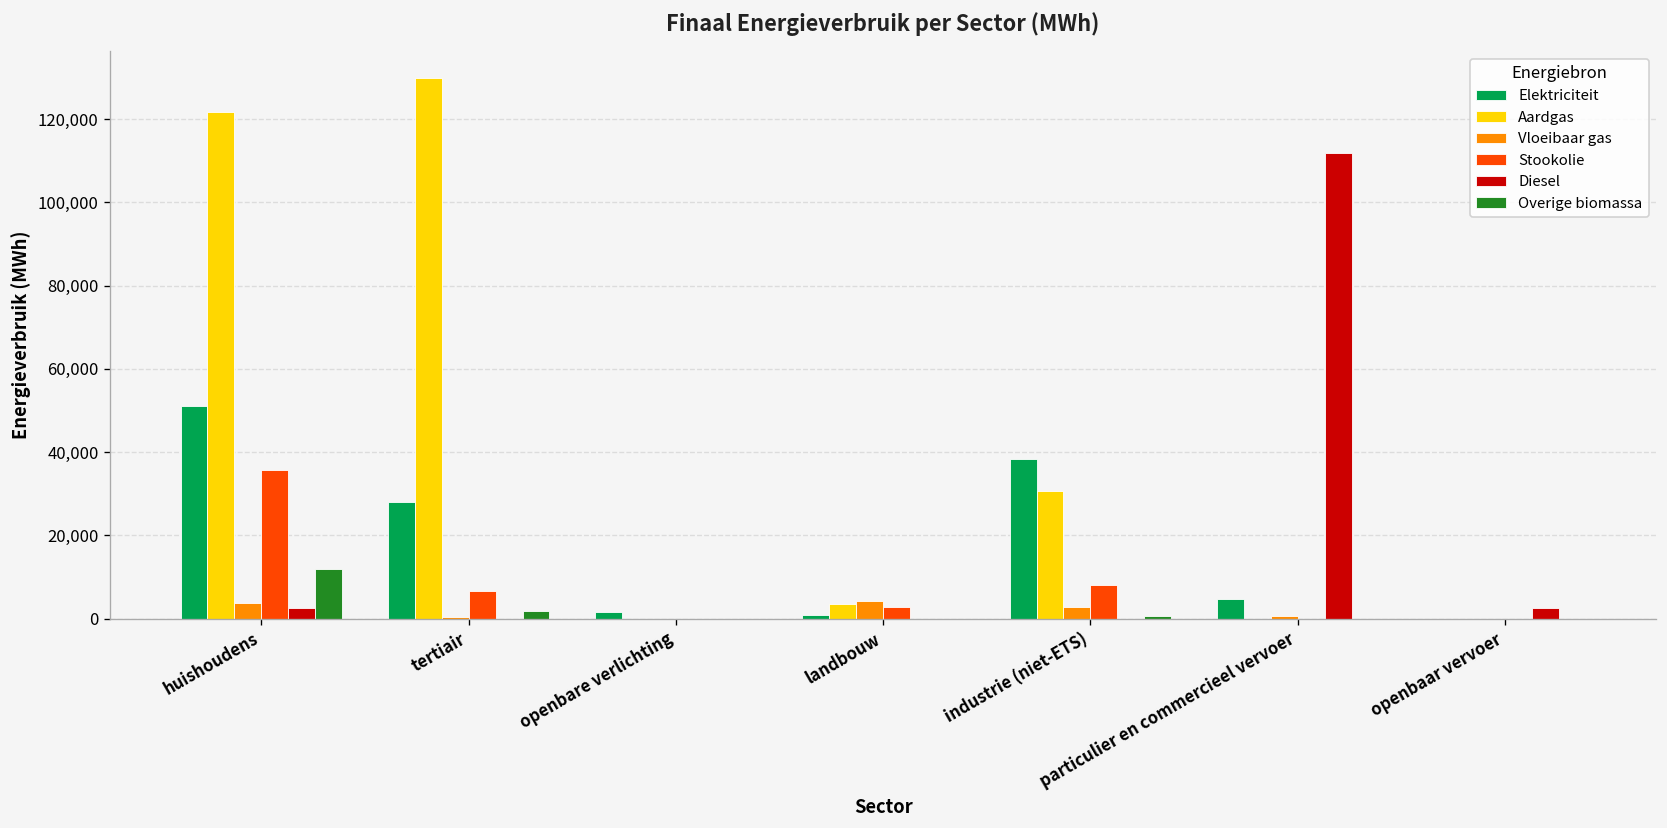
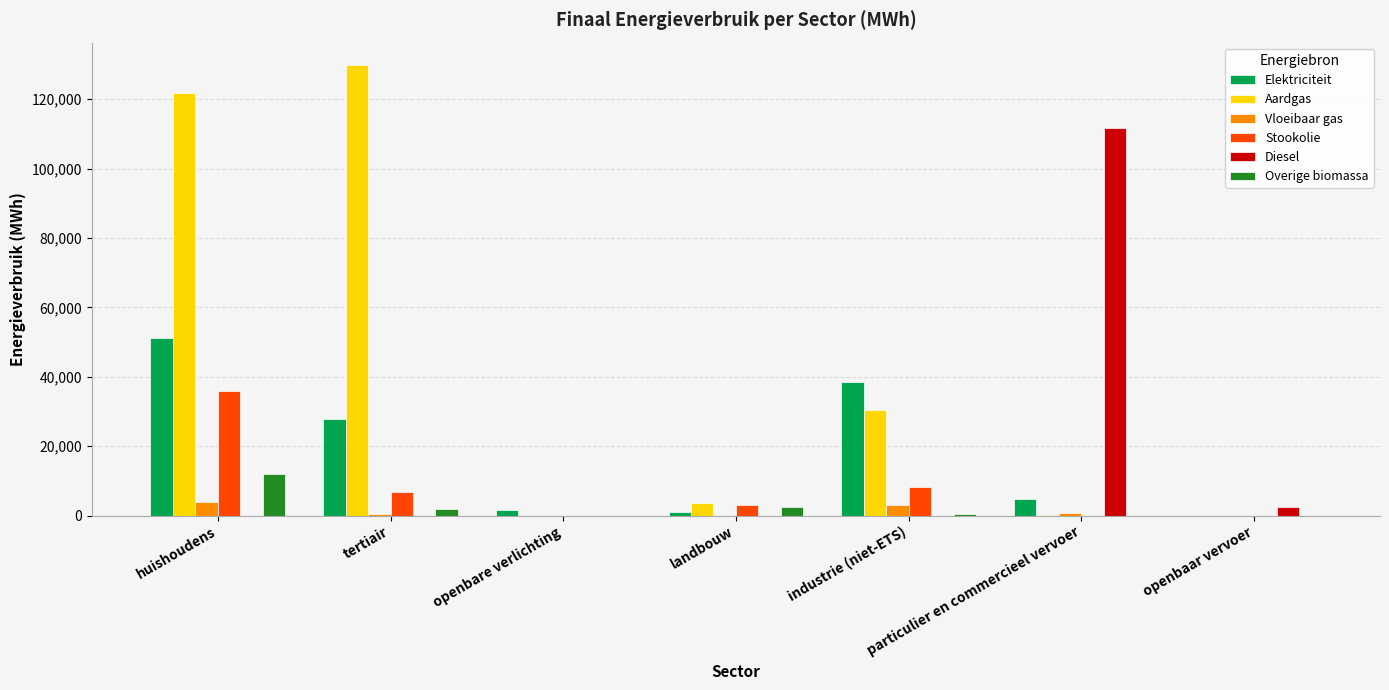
  {
    "Elektriciteit": {
      "huishoudens": "51,000",
      "tertiair": "28,000",
      "openbare verlichting": "2,000",
      "landbouw": "1,000",
      "industrie (niet-ETS)": "38,000",
      "particulier en commercieel vervoer": "5,000",
      "openbaar vervoer": "0"
    },
    "Aardgas": {
      "huishoudens": "122,000",
      "tertiair": "130,000",
      "openbare verlichting": "0",
      "landbouw": "4,000",
      "industrie (niet-ETS)": "31,000",
      "openbaar vervoer": "0"
    },
    "Vloeibaar gas": {
      "huishoudens": "4,000",
      "openbare verlichting": "0",
-     "landbouw": "4,000",
+     "landbouw": "0",
      "industrie (niet-ETS)": "3,000",
      "openbaar vervoer": "0"
    },
    "Stookolie": {
      "huishoudens": "36,000",
      "tertiair": "7,000",
      "openbare verlichting": "0",
      "landbouw": "3,000",
      "industrie (niet-ETS)": "8,000",
      "particulier en commercieel vervoer": "0",
      "openbaar vervoer": "0"
    },
    "Diesel": {
-     "huishoudens": "3,000",
+     "huishoudens": "0",
      "tertiair": "0",
      "openbare verlichting": "0",
      "landbouw": "0",
      "industrie (niet-ETS)": "0",
      "particulier en commercieel vervoer": "112,000",
      "openbaar vervoer": "3,000"
    },
    "Overige biomassa": {
      "huishoudens": "12,000",
      "tertiair": "2,000",
      "openbare verlichting": "0",
-     "landbouw": "0",
+     "landbouw": "3,000",
      "particulier en commercieel vervoer": "0",
      "openbaar vervoer": "0"
    }
  }
